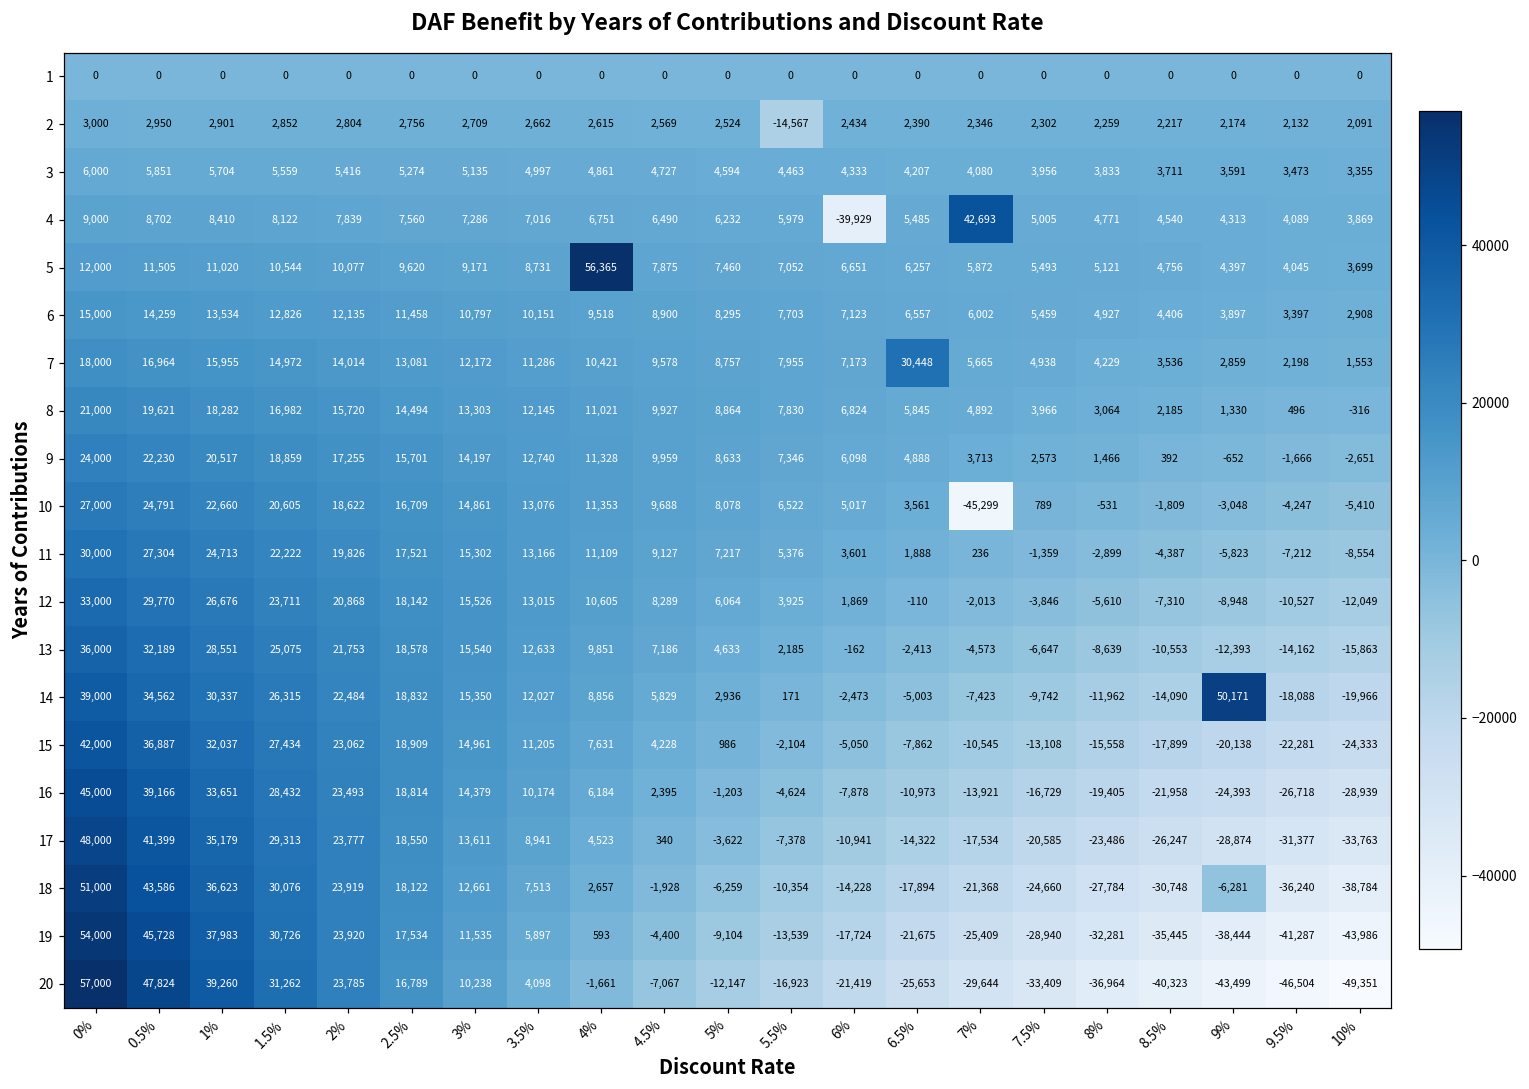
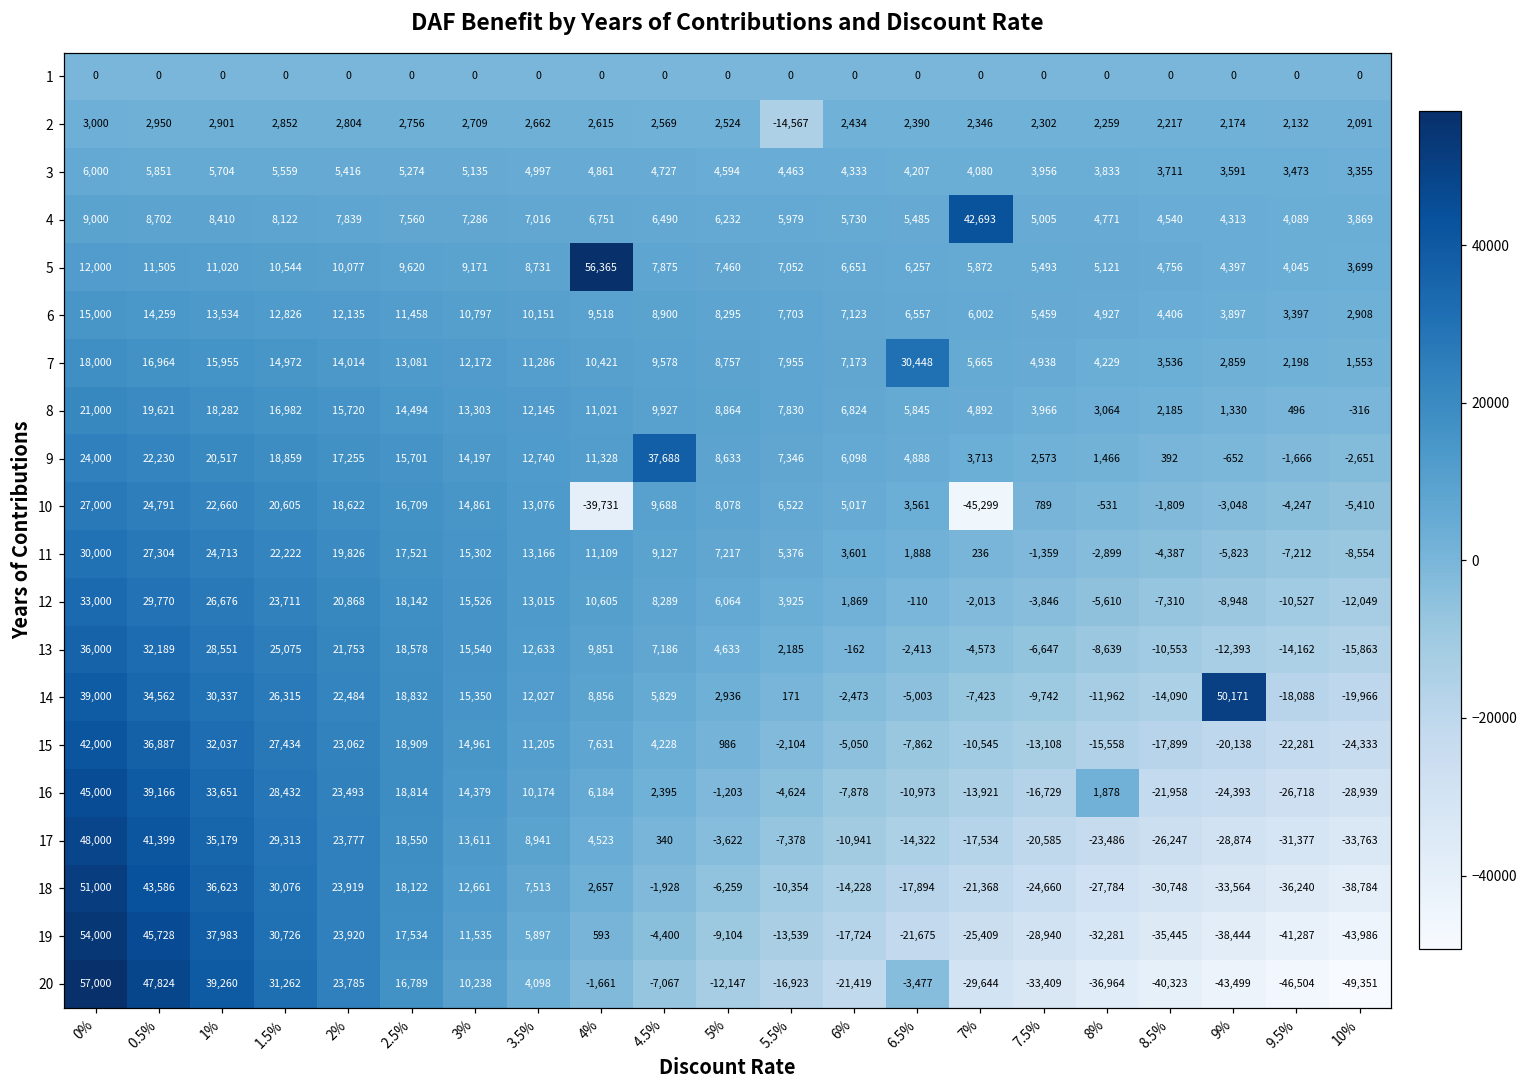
  {
    "4": {
      "0%": "9,000",
      "0.5%": "8,702",
      "1%": "8,410",
      "1.5%": "8,122",
      "2%": "7,839",
      "2.5%": "7,560",
      "3%": "7,286",
      "3.5%": "7,016",
      "4%": "6,751",
      "4.5%": "6,490",
      "5%": "6,232",
      "5.5%": "5,979",
-     "6%": "-39,929",
+     "6%": "5,730",
      "6.5%": "5,485",
      "7%": "42,693",
      "7.5%": "5,005",
      "8%": "4,771",
      "8.5%": "4,540",
      "9%": "4,313",
      "9.5%": "4,089",
      "10%": "3,869"
    },
    "9": {
      "0%": "24,000",
      "0.5%": "22,230",
      "1%": "20,517",
      "1.5%": "18,859",
      "2%": "17,255",
      "2.5%": "15,701",
      "3%": "14,197",
      "3.5%": "12,740",
      "4%": "11,328",
-     "4.5%": "9,959",
+     "4.5%": "37,688",
      "5%": "8,633",
      "5.5%": "7,346",
      "6%": "6,098",
      "6.5%": "4,888",
      "7%": "3,713",
      "7.5%": "2,573",
      "8%": "1,466",
      "8.5%": "392",
      "9%": "-652",
      "9.5%": "-1,666",
      "10%": "-2,651"
    },
    "10": {
      "0%": "27,000",
      "0.5%": "24,791",
      "1%": "22,660",
      "1.5%": "20,605",
      "2%": "18,622",
      "2.5%": "16,709",
      "3%": "14,861",
      "3.5%": "13,076",
-     "4%": "11,353",
+     "4%": "-39,731",
      "4.5%": "9,688",
      "5%": "8,078",
      "5.5%": "6,522",
      "6%": "5,017",
      "6.5%": "3,561",
      "7%": "-45,299",
      "7.5%": "789",
      "8%": "-531",
      "8.5%": "-1,809",
      "9%": "-3,048",
      "9.5%": "-4,247",
      "10%": "-5,410"
    },
    "16": {
      "0%": "45,000",
      "0.5%": "39,166",
      "1%": "33,651",
      "1.5%": "28,432",
      "2%": "23,493",
      "2.5%": "18,814",
      "3%": "14,379",
      "3.5%": "10,174",
      "4%": "6,184",
      "4.5%": "2,395",
      "5%": "-1,203",
      "5.5%": "-4,624",
      "6%": "-7,878",
      "6.5%": "-10,973",
      "7%": "-13,921",
      "7.5%": "-16,729",
-     "8%": "-19,405",
+     "8%": "1,878",
      "8.5%": "-21,958",
      "9%": "-24,393",
      "9.5%": "-26,718",
      "10%": "-28,939"
    },
    "18": {
      "0%": "51,000",
      "0.5%": "43,586",
      "1%": "36,623",
      "1.5%": "30,076",
      "2%": "23,919",
      "2.5%": "18,122",
      "3%": "12,661",
      "3.5%": "7,513",
      "4%": "2,657",
      "4.5%": "-1,928",
      "5%": "-6,259",
      "5.5%": "-10,354",
      "6%": "-14,228",
      "6.5%": "-17,894",
      "7%": "-21,368",
      "7.5%": "-24,660",
      "8%": "-27,784",
      "8.5%": "-30,748",
-     "9%": "-6,281",
+     "9%": "-33,564",
      "9.5%": "-36,240",
      "10%": "-38,784"
    },
    "20": {
      "0%": "57,000",
      "0.5%": "47,824",
      "1%": "39,260",
      "1.5%": "31,262",
      "2%": "23,785",
      "2.5%": "16,789",
      "3%": "10,238",
      "3.5%": "4,098",
      "4%": "-1,661",
      "4.5%": "-7,067",
      "5%": "-12,147",
      "5.5%": "-16,923",
      "6%": "-21,419",
-     "6.5%": "-25,653",
+     "6.5%": "-3,477",
      "7%": "-29,644",
      "7.5%": "-33,409",
      "8%": "-36,964",
      "8.5%": "-40,323",
      "9%": "-43,499",
      "9.5%": "-46,504",
      "10%": "-49,351"
    }
  }
